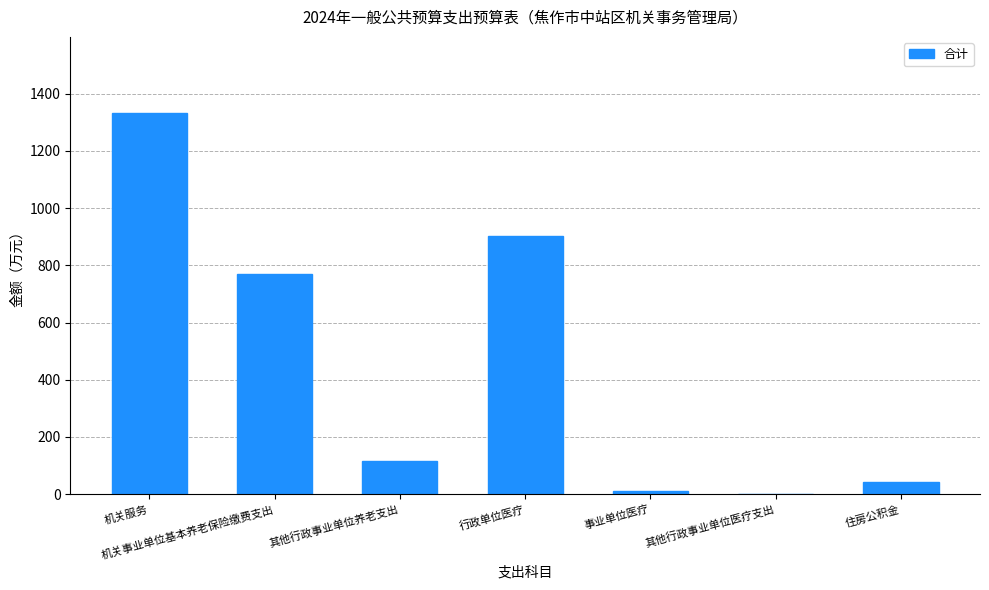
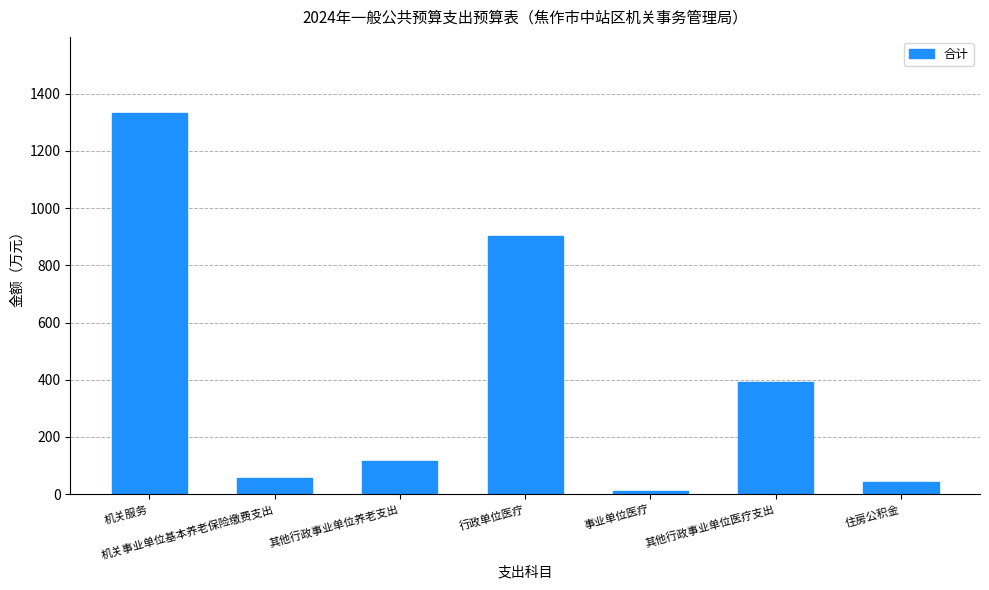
  {
    "机关服务": 1330,
-   "机关事业单位基本养老保险缴费支出": 770,
+   "机关事业单位基本养老保险缴费支出": 60,
    "其他行政事业单位养老支出": 110,
    "行政单位医疗": 900,
    "事业单位医疗": 10,
-   "其他行政事业单位医疗支出": 0,
+   "其他行政事业单位医疗支出": 390,
    "住房公积金": 40
  }
